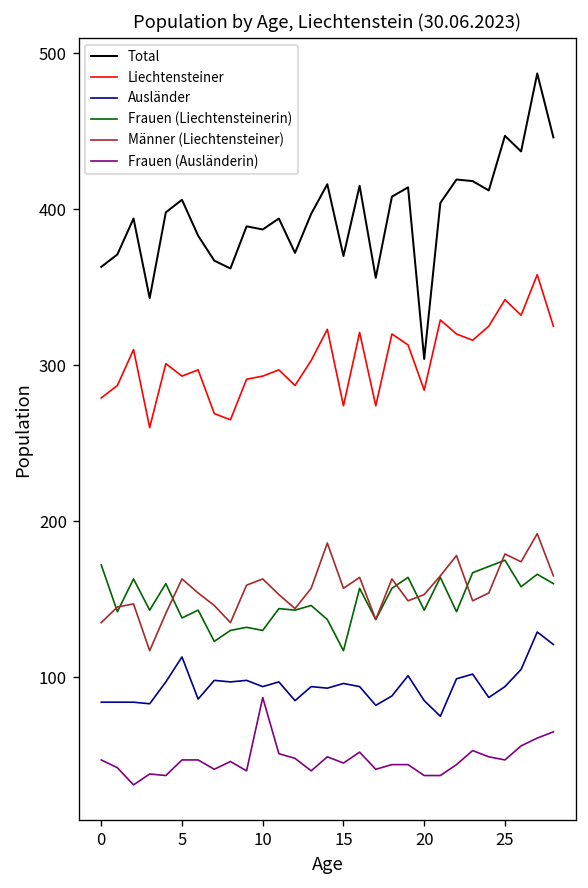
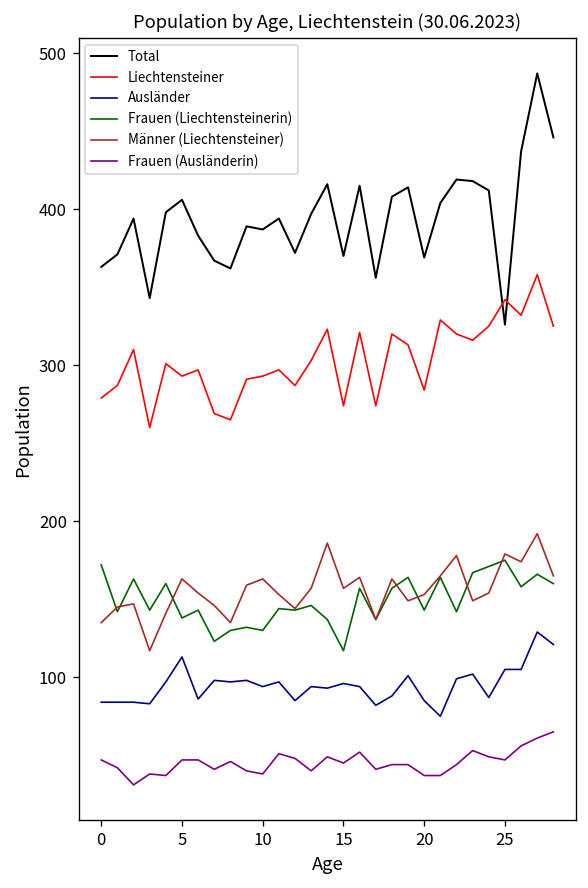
  {
    "Total": {
      "0": 363,
      "5": 406,
      "10": 387,
      "15": 370,
-     "20": 304,
-     "25": 447
+     "20": 369,
+     "25": 326
    },
    "Liechtensteiner": {
      "0": 279,
      "5": 293,
      "10": 293,
      "15": 274,
      "20": 284,
      "25": 342
    },
    "Ausländer": {
      "0": 84,
      "5": 113,
      "10": 94,
      "15": 96,
      "20": 85,
-     "25": 94
+     "25": 105
    },
    "Frauen (Liechtensteinerin)": {
      "0": 172,
      "5": 138,
      "10": 130,
      "15": 117,
      "20": 143,
      "25": 175
    },
    "Männer (Liechtensteiner)": {
      "0": 135,
      "5": 163,
      "10": 163,
      "15": 157,
      "20": 153,
      "25": 179
    },
    "Frauen (Ausländerin)": {
      "0": 47,
      "5": 47,
-     "10": 87,
+     "10": 38,
      "15": 45,
      "20": 37,
      "25": 47
    }
  }
